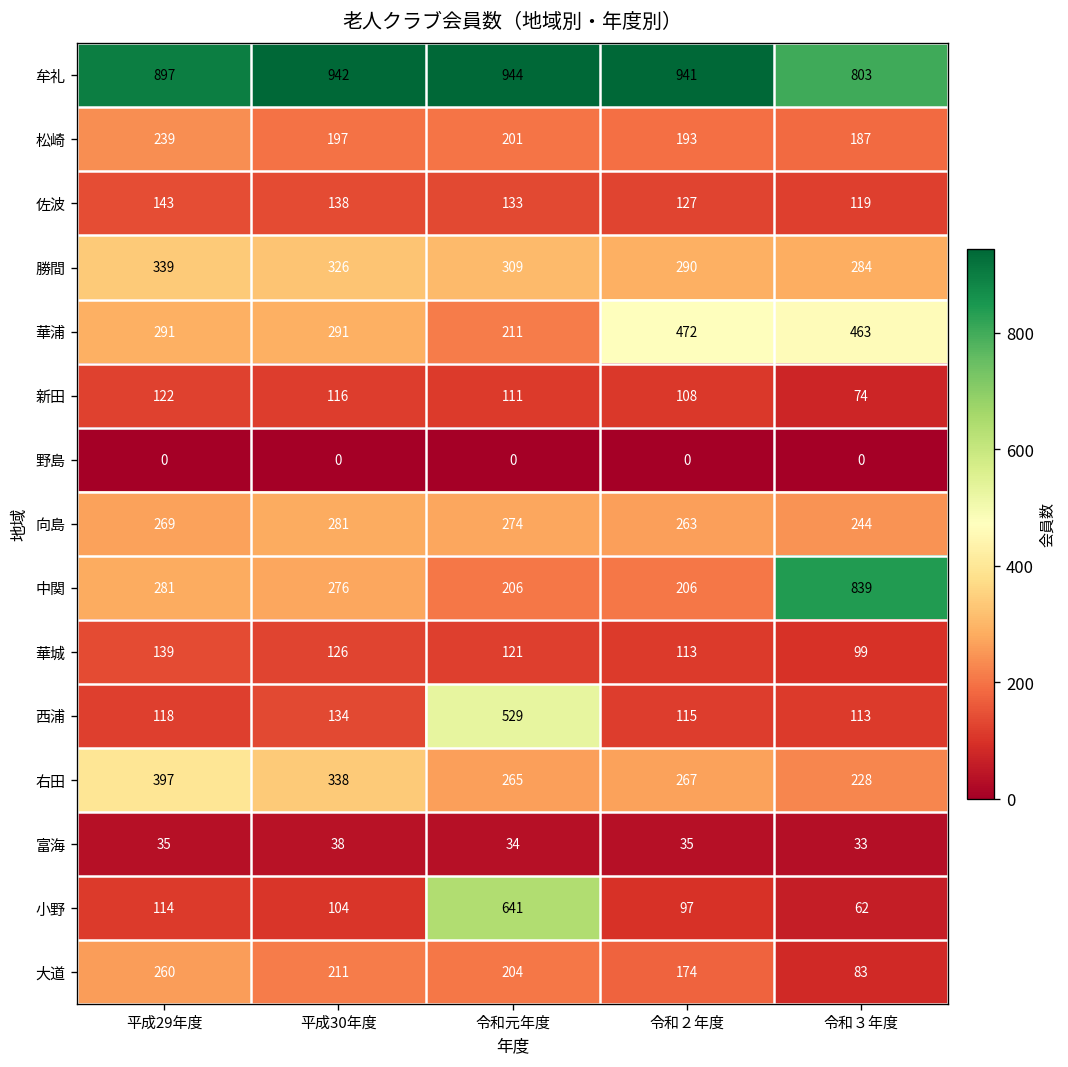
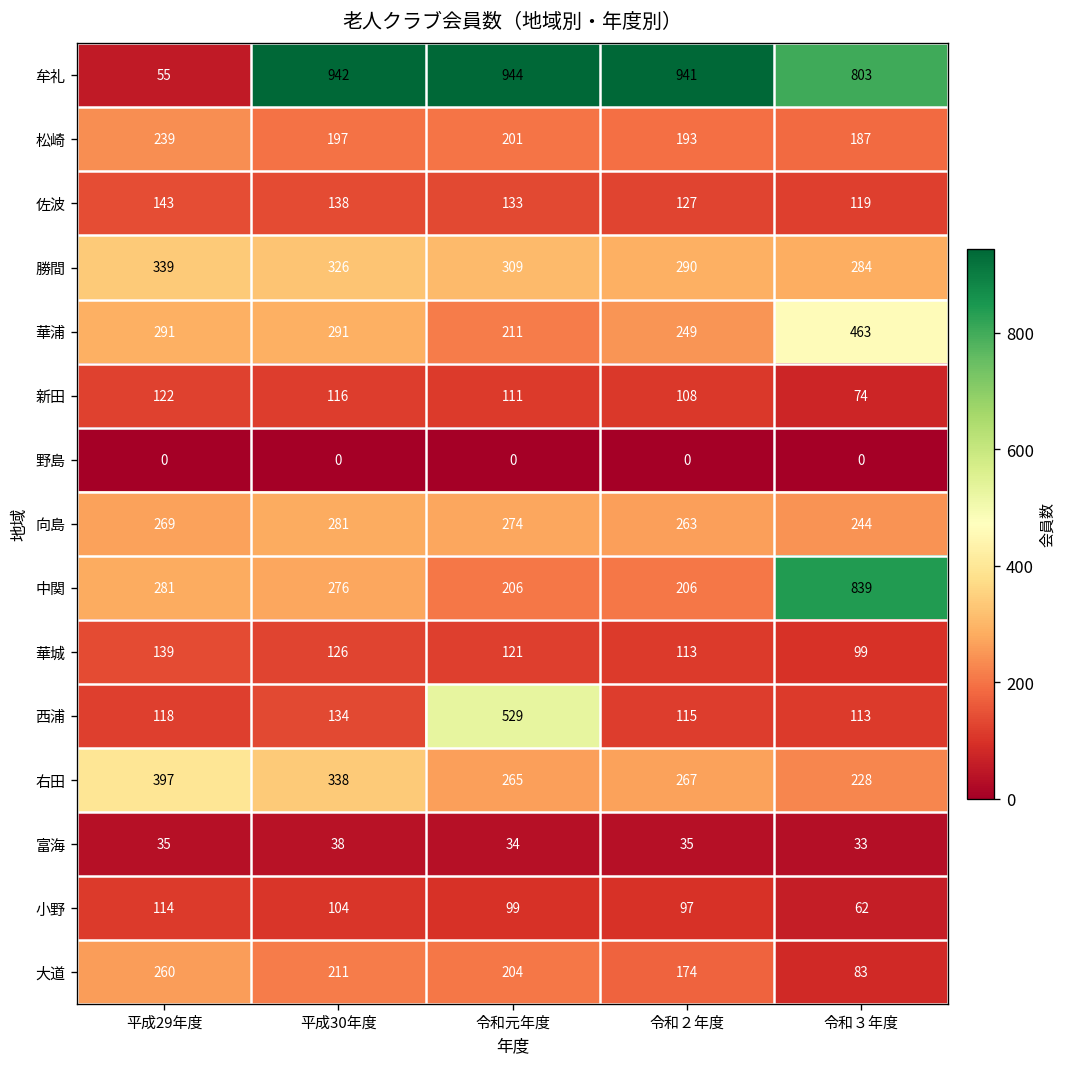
  {
    "牟礼": {
-     "平成29年度": 897,
+     "平成29年度": 55,
      "平成30年度": 942,
      "令和元年度": 944,
      "令和２年度": 941,
      "令和３年度": 803
    },
    "松崎": {
      "平成29年度": 239,
      "平成30年度": 197,
      "令和元年度": 201,
      "令和２年度": 193,
      "令和３年度": 187
    },
    "佐波": {
      "平成29年度": 143,
      "平成30年度": 138,
      "令和元年度": 133,
      "令和２年度": 127,
      "令和３年度": 119
    },
    "勝間": {
      "平成29年度": 339,
      "平成30年度": 326,
      "令和元年度": 309,
      "令和２年度": 290,
      "令和３年度": 284
    },
    "華浦": {
      "平成29年度": 291,
      "平成30年度": 291,
      "令和元年度": 211,
-     "令和２年度": 472,
+     "令和２年度": 249,
      "令和３年度": 463
    },
    "新田": {
      "平成29年度": 122,
      "平成30年度": 116,
      "令和元年度": 111,
      "令和２年度": 108,
      "令和３年度": 74
    },
    "野島": {
      "平成29年度": 0,
      "平成30年度": 0,
      "令和元年度": 0,
      "令和２年度": 0,
      "令和３年度": 0
    },
    "向島": {
      "平成29年度": 269,
      "平成30年度": 281,
      "令和元年度": 274,
      "令和２年度": 263,
      "令和３年度": 244
    },
    "中関": {
      "平成29年度": 281,
      "平成30年度": 276,
      "令和元年度": 206,
      "令和２年度": 206,
      "令和３年度": 839
    },
    "華城": {
      "平成29年度": 139,
      "平成30年度": 126,
      "令和元年度": 121,
      "令和２年度": 113,
      "令和３年度": 99
    },
    "西浦": {
      "平成29年度": 118,
      "平成30年度": 134,
      "令和元年度": 529,
      "令和２年度": 115,
      "令和３年度": 113
    },
    "右田": {
      "平成29年度": 397,
      "平成30年度": 338,
      "令和元年度": 265,
      "令和２年度": 267,
      "令和３年度": 228
    },
    "富海": {
      "平成29年度": 35,
      "平成30年度": 38,
      "令和元年度": 34,
      "令和２年度": 35,
      "令和３年度": 33
    },
    "小野": {
      "平成29年度": 114,
      "平成30年度": 104,
-     "令和元年度": 641,
+     "令和元年度": 99,
      "令和２年度": 97,
      "令和３年度": 62
    },
    "大道": {
      "平成29年度": 260,
      "平成30年度": 211,
      "令和元年度": 204,
      "令和２年度": 174,
      "令和３年度": 83
    }
  }
